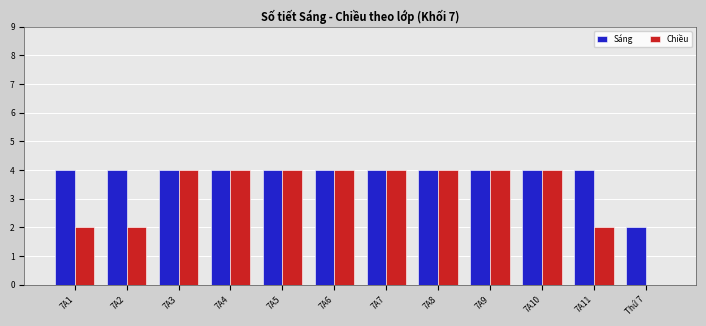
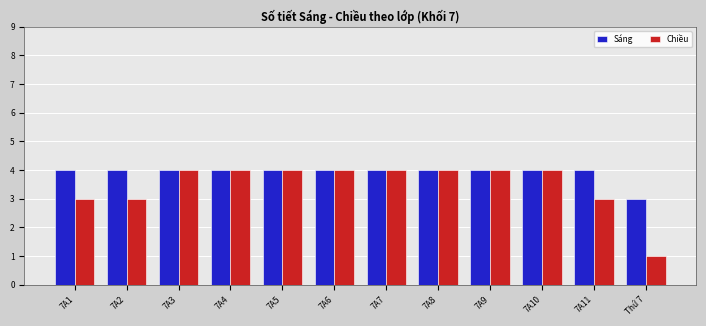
  {
    "Sáng": {
      "7A1": 4,
      "7A2": 4,
      "7A3": 4,
      "7A4": 4,
      "7A5": 4,
      "7A6": 4,
      "7A7": 4,
      "7A8": 4,
      "7A9": 4,
      "7A10": 4,
      "7A11": 4,
-     "Thứ 7": 2
+     "Thứ 7": 3
    },
    "Chiều": {
-     "7A1": 2,
-     "7A2": 2,
+     "7A1": 3,
+     "7A2": 3,
      "7A3": 4,
      "7A4": 4,
      "7A5": 4,
      "7A6": 4,
      "7A7": 4,
      "7A8": 4,
      "7A9": 4,
      "7A10": 4,
-     "7A11": 2,
-     "Thứ 7": 0
+     "7A11": 3,
+     "Thứ 7": 1
    }
  }
